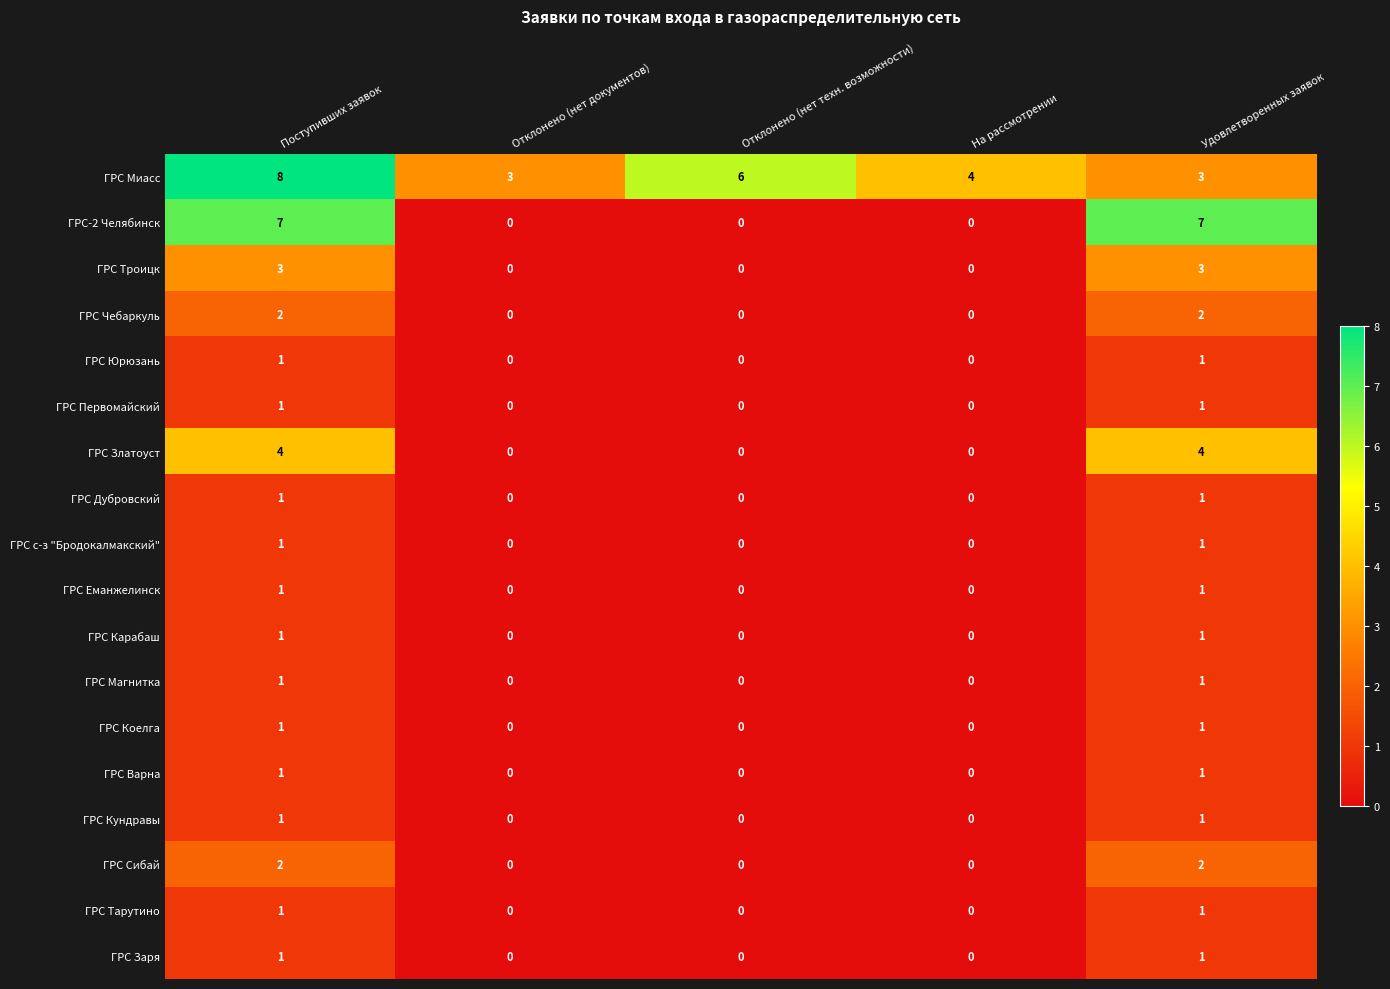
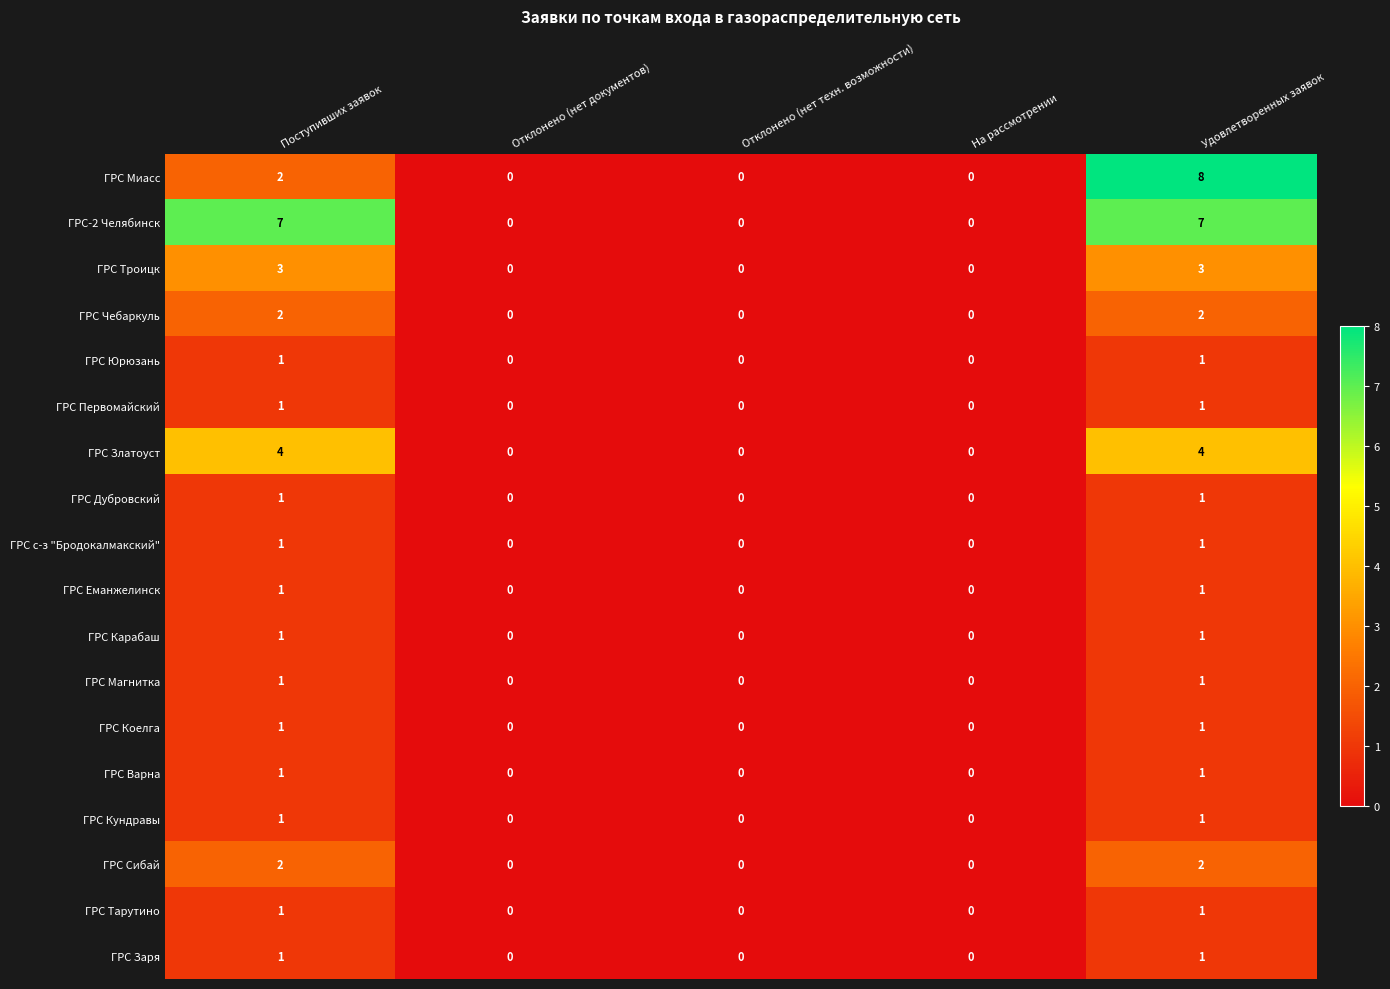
  {
    "ГРС Миасс": {
-     "Поступивших заявок": 8,
-     "Отклонено (нет документов)": 3,
-     "Отклонено (нет техн. возможности)": 6,
-     "На рассмотрении": 4,
-     "Удовлетворенных заявок": 3
+     "Поступивших заявок": 2,
+     "Отклонено (нет документов)": 0,
+     "Отклонено (нет техн. возможности)": 0,
+     "На рассмотрении": 0,
+     "Удовлетворенных заявок": 8
    },
    "ГРС-2 Челябинск": {
      "Поступивших заявок": 7,
      "Отклонено (нет документов)": 0,
      "Отклонено (нет техн. возможности)": 0,
      "На рассмотрении": 0,
      "Удовлетворенных заявок": 7
    },
    "ГРС Троицк": {
      "Поступивших заявок": 3,
      "Отклонено (нет документов)": 0,
      "Отклонено (нет техн. возможности)": 0,
      "На рассмотрении": 0,
      "Удовлетворенных заявок": 3
    },
    "ГРС Чебаркуль": {
      "Поступивших заявок": 2,
      "Отклонено (нет документов)": 0,
      "Отклонено (нет техн. возможности)": 0,
      "На рассмотрении": 0,
      "Удовлетворенных заявок": 2
    },
    "ГРС Юрюзань": {
      "Поступивших заявок": 1,
      "Отклонено (нет документов)": 0,
      "Отклонено (нет техн. возможности)": 0,
      "На рассмотрении": 0,
      "Удовлетворенных заявок": 1
    },
    "ГРС Первомайский": {
      "Поступивших заявок": 1,
      "Отклонено (нет документов)": 0,
      "Отклонено (нет техн. возможности)": 0,
      "На рассмотрении": 0,
      "Удовлетворенных заявок": 1
    },
    "ГРС Златоуст": {
      "Поступивших заявок": 4,
      "Отклонено (нет документов)": 0,
      "Отклонено (нет техн. возможности)": 0,
      "На рассмотрении": 0,
      "Удовлетворенных заявок": 4
    },
    "ГРС Дубровский": {
      "Поступивших заявок": 1,
      "Отклонено (нет документов)": 0,
      "Отклонено (нет техн. возможности)": 0,
      "На рассмотрении": 0,
      "Удовлетворенных заявок": 1
    },
    "ГРС с-з \"Бродокалмакский\"": {
      "Поступивших заявок": 1,
      "Отклонено (нет документов)": 0,
      "Отклонено (нет техн. возможности)": 0,
      "На рассмотрении": 0,
      "Удовлетворенных заявок": 1
    },
    "ГРС Еманжелинск": {
      "Поступивших заявок": 1,
      "Отклонено (нет документов)": 0,
      "Отклонено (нет техн. возможности)": 0,
      "На рассмотрении": 0,
      "Удовлетворенных заявок": 1
    },
    "ГРС Карабаш": {
      "Поступивших заявок": 1,
      "Отклонено (нет документов)": 0,
      "Отклонено (нет техн. возможности)": 0,
      "На рассмотрении": 0,
      "Удовлетворенных заявок": 1
    },
    "ГРС Магнитка": {
      "Поступивших заявок": 1,
      "Отклонено (нет документов)": 0,
      "Отклонено (нет техн. возможности)": 0,
      "На рассмотрении": 0,
      "Удовлетворенных заявок": 1
    },
    "ГРС Коелга": {
      "Поступивших заявок": 1,
      "Отклонено (нет документов)": 0,
      "Отклонено (нет техн. возможности)": 0,
      "На рассмотрении": 0,
      "Удовлетворенных заявок": 1
    },
    "ГРС Варна": {
      "Поступивших заявок": 1,
      "Отклонено (нет документов)": 0,
      "Отклонено (нет техн. возможности)": 0,
      "На рассмотрении": 0,
      "Удовлетворенных заявок": 1
    },
    "ГРС Кундравы": {
      "Поступивших заявок": 1,
      "Отклонено (нет документов)": 0,
      "Отклонено (нет техн. возможности)": 0,
      "На рассмотрении": 0,
      "Удовлетворенных заявок": 1
    },
    "ГРС Сибай": {
      "Поступивших заявок": 2,
      "Отклонено (нет документов)": 0,
      "Отклонено (нет техн. возможности)": 0,
      "На рассмотрении": 0,
      "Удовлетворенных заявок": 2
    },
    "ГРС Тарутино": {
      "Поступивших заявок": 1,
      "Отклонено (нет документов)": 0,
      "Отклонено (нет техн. возможности)": 0,
      "На рассмотрении": 0,
      "Удовлетворенных заявок": 1
    },
    "ГРС Заря": {
      "Поступивших заявок": 1,
      "Отклонено (нет документов)": 0,
      "Отклонено (нет техн. возможности)": 0,
      "На рассмотрении": 0,
      "Удовлетворенных заявок": 1
    }
  }
